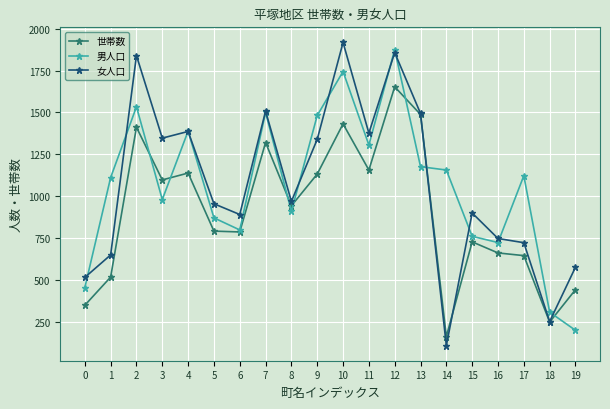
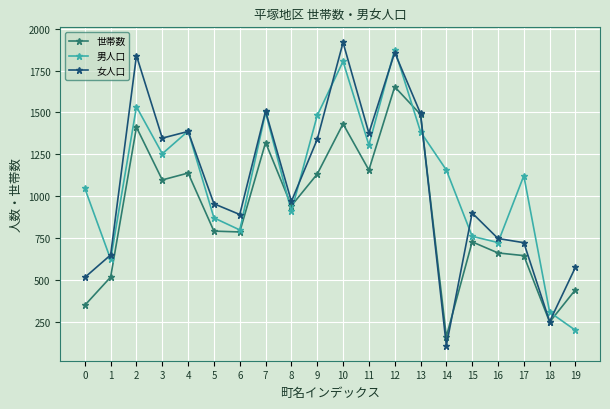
  {
    "男人口": {
-     "0": 460,
-     "1": 1110,
+     "0": 1050,
+     "1": 630,
      "2": 1530,
-     "3": 980,
+     "3": 1250,
      "5": 870,
      "8": 910,
      "9": 1480,
-     "10": 1740,
+     "10": 1800,
      "11": 1310,
      "12": 1880,
-     "13": 1180,
+     "13": 1390,
      "14": 1160,
      "15": 760,
      "16": 730,
      "17": 1120,
      "18": 310,
      "19": 200
    }
  }
